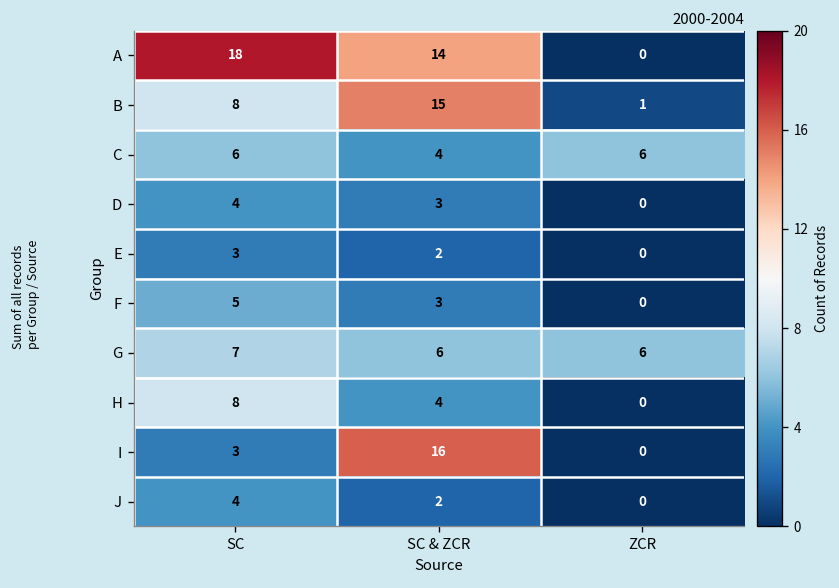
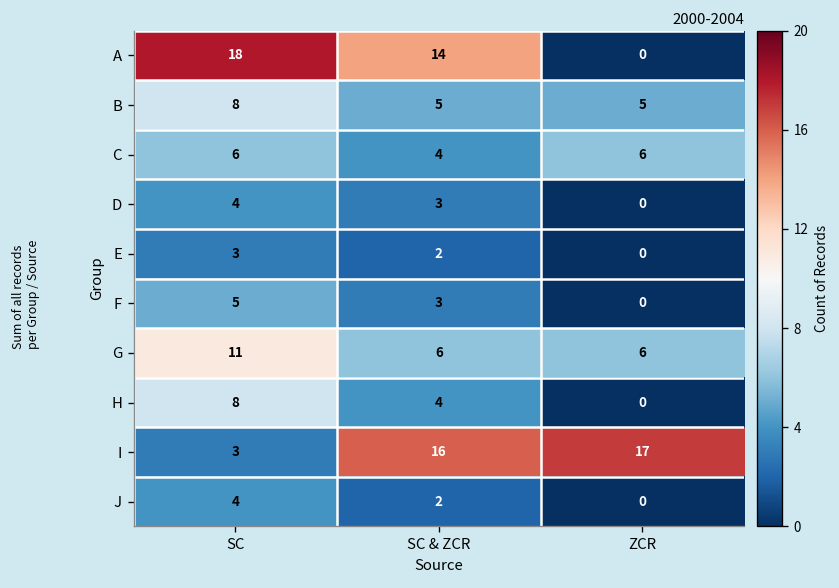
  {
    "A": {
      "SC": 18,
      "SC & ZCR": 14,
      "ZCR": 0
    },
    "B": {
      "SC": 8,
-     "SC & ZCR": 15,
-     "ZCR": 1
+     "SC & ZCR": 5,
+     "ZCR": 5
    },
    "C": {
      "SC": 6,
      "SC & ZCR": 4,
      "ZCR": 6
    },
    "D": {
      "SC": 4,
      "SC & ZCR": 3,
      "ZCR": 0
    },
    "E": {
      "SC": 3,
      "SC & ZCR": 2,
      "ZCR": 0
    },
    "F": {
      "SC": 5,
      "SC & ZCR": 3,
      "ZCR": 0
    },
    "G": {
-     "SC": 7,
+     "SC": 11,
      "SC & ZCR": 6,
      "ZCR": 6
    },
    "H": {
      "SC": 8,
      "SC & ZCR": 4,
      "ZCR": 0
    },
    "I": {
      "SC": 3,
      "SC & ZCR": 16,
-     "ZCR": 0
+     "ZCR": 17
    },
    "J": {
      "SC": 4,
      "SC & ZCR": 2,
      "ZCR": 0
    }
  }
